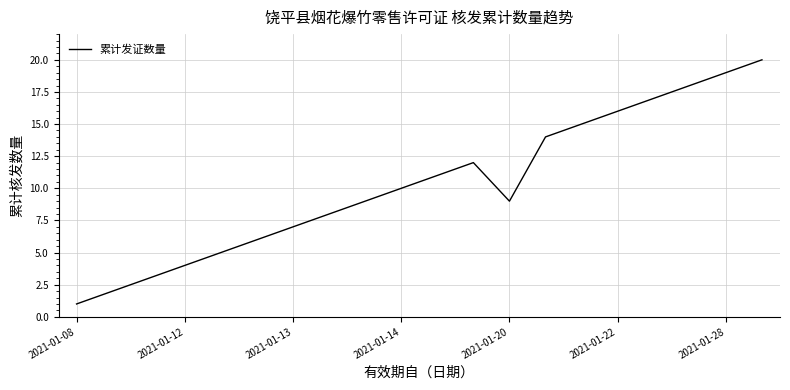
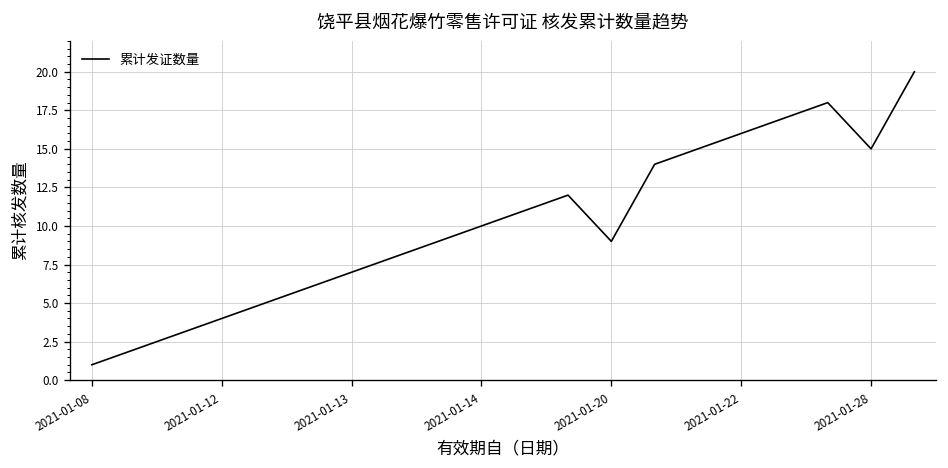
  {
    "2021-01-08": 1,
    "2021-01-20": 9,
-   "2021-01-28": 19
+   "2021-01-28": 15
  }
